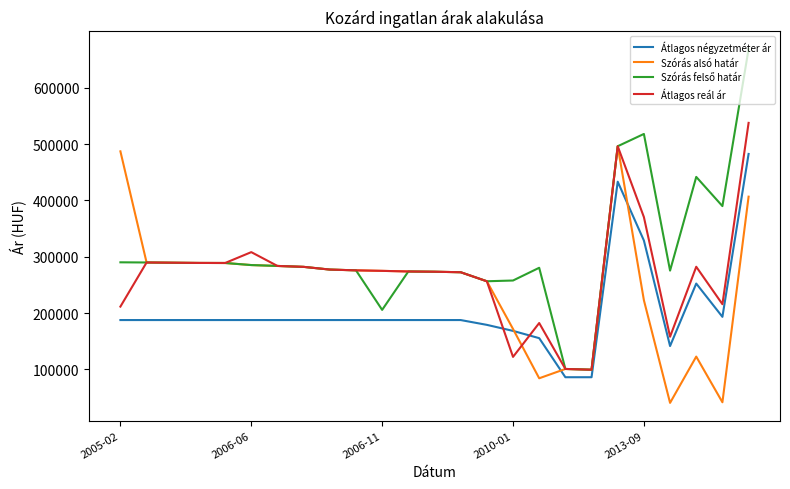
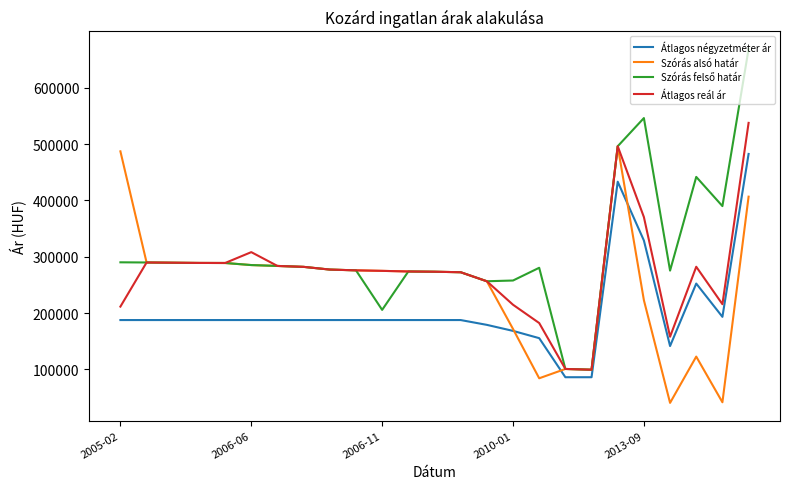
  {
    "Átlagos négyzetméter ár": {
      "2005-02": 190000,
      "2006-06": 190000,
      "2006-11": 190000,
      "2013-09": 330000
    },
    "Szórás alsó határ": {
      "2005-02": 490000,
      "2013-09": 220000
    },
    "Szórás felső határ": {
      "2005-02": 290000,
      "2006-11": 210000,
      "2010-01": 260000,
-     "2013-09": 520000
+     "2013-09": 550000
    },
    "Átlagos reál ár": {
      "2005-02": 210000,
      "2006-06": 310000,
-     "2010-01": 120000,
+     "2010-01": 210000,
      "2013-09": 370000
    }
  }
